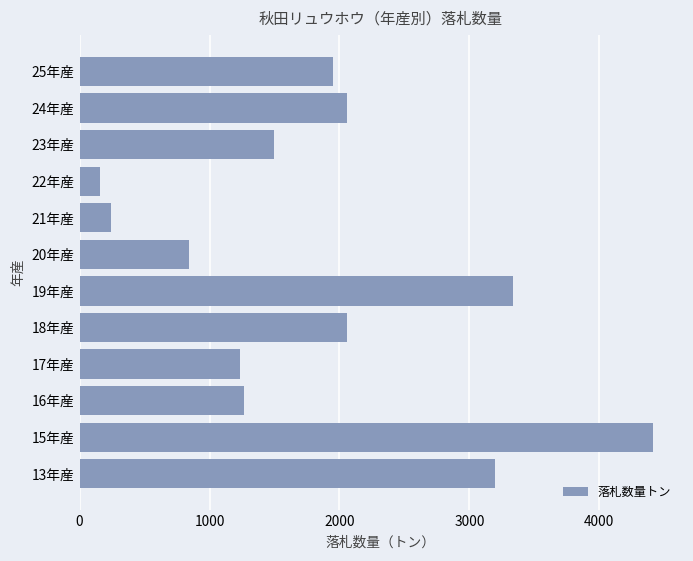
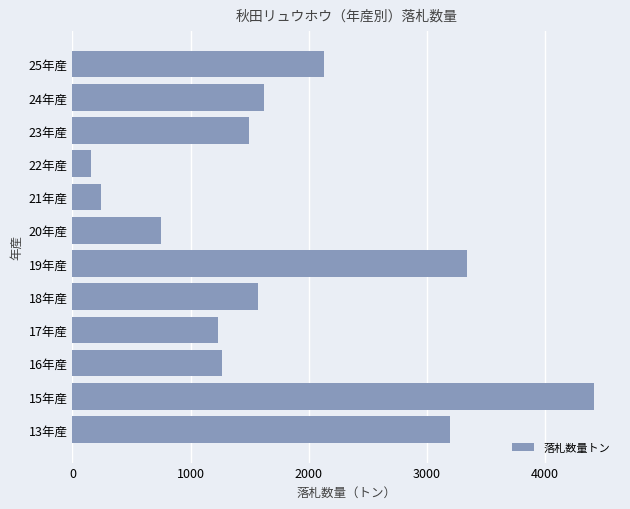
  {
-   "25年産": 1950,
-   "24年産": 2060,
+   "25年産": 2130,
+   "24年産": 1620,
    "23年産": 1500,
    "22年産": 160,
    "21年産": 240,
-   "20年産": 840,
+   "20年産": 750,
    "19年産": 3340,
-   "18年産": 2060,
+   "18年産": 1570,
    "17年産": 1240,
    "16年産": 1260,
    "15年産": 4420,
    "13年産": 3190
  }
